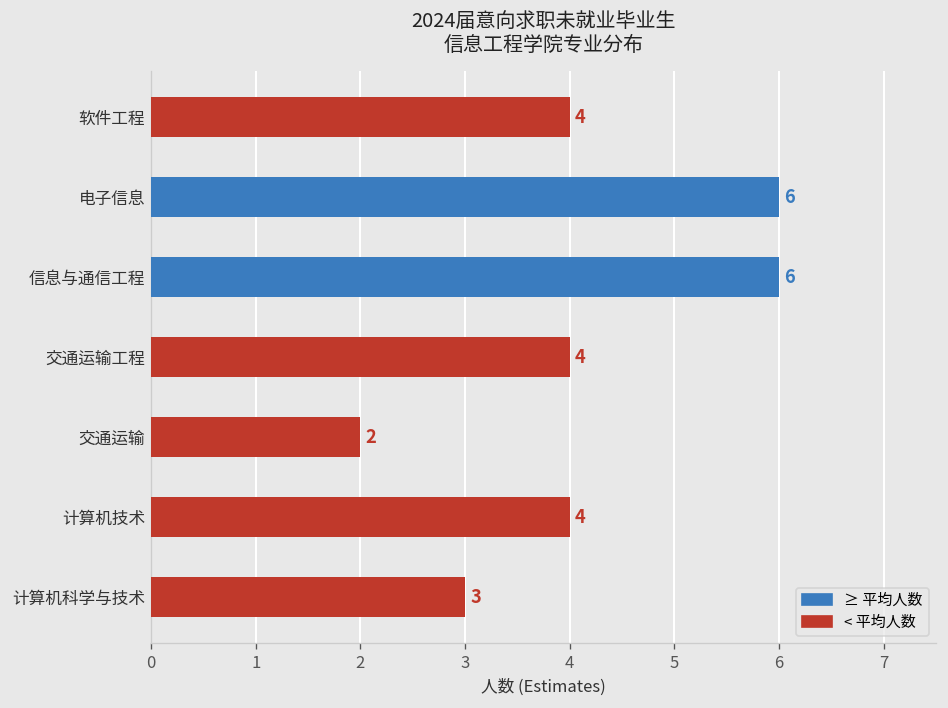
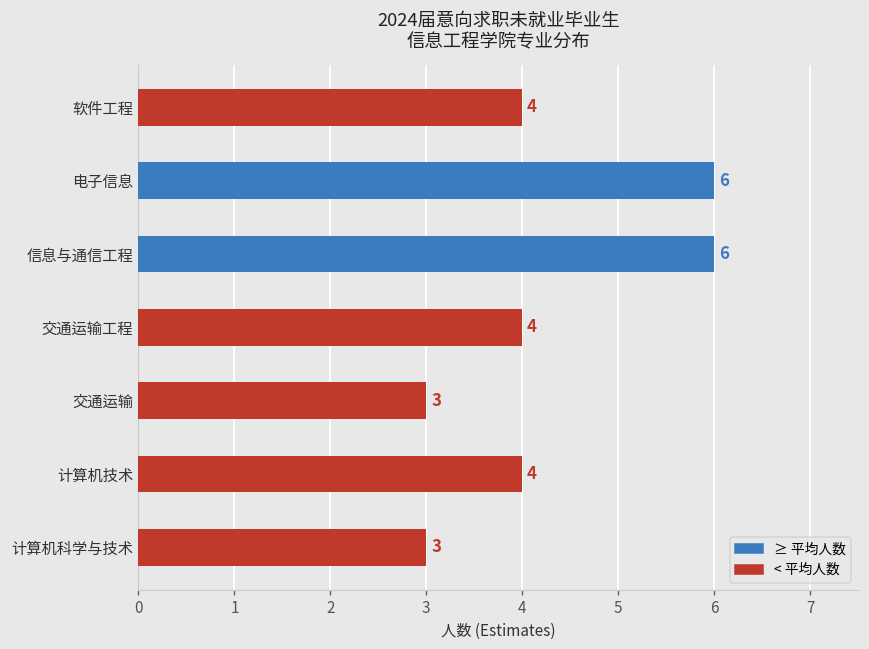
  {
    "软件工程": 4,
    "电子信息": 6,
    "信息与通信工程": 6,
    "交通运输工程": 4,
-   "交通运输": 2,
+   "交通运输": 3,
    "计算机技术": 4,
    "计算机科学与技术": 3
  }
